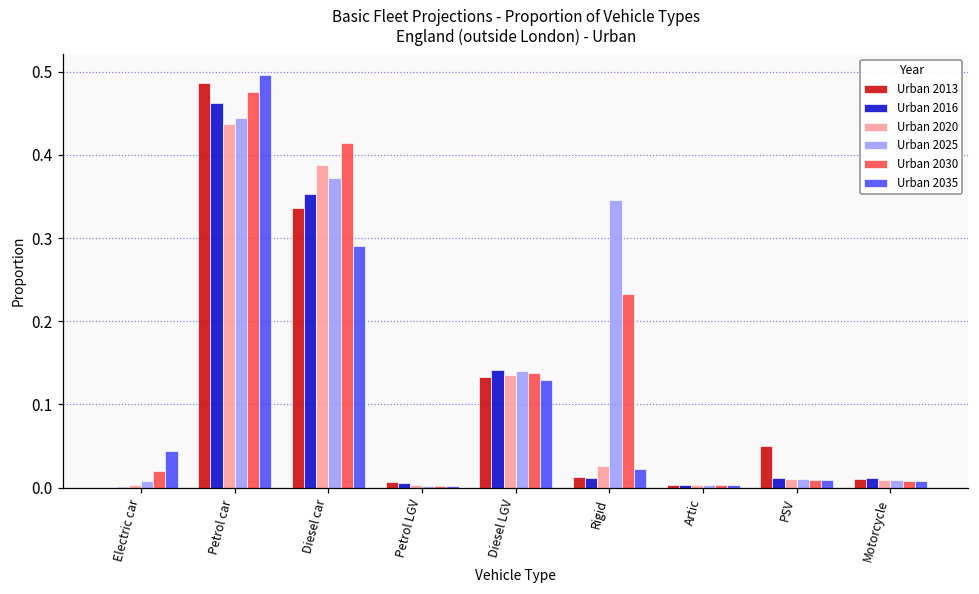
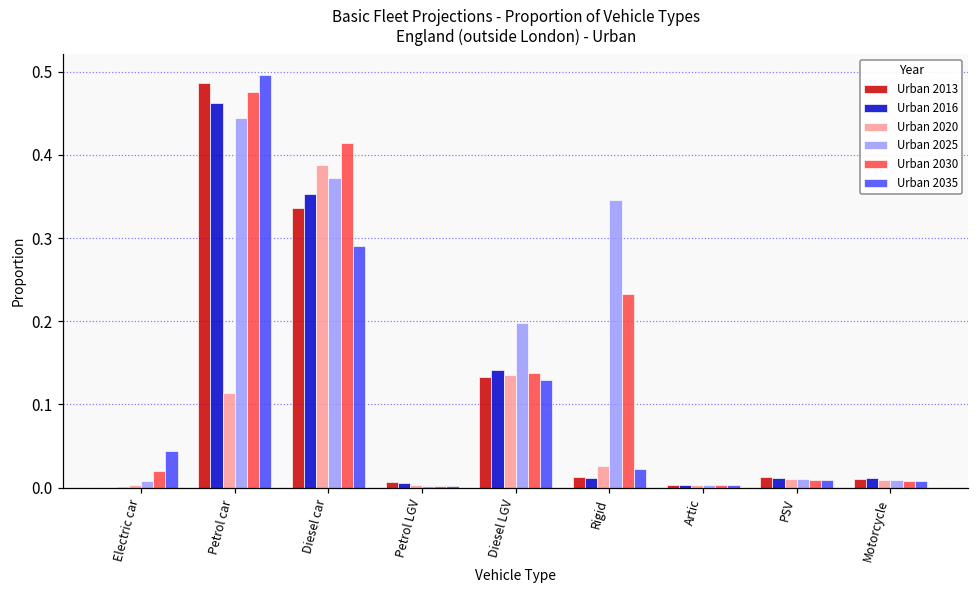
  {
    "Urban 2013": {
      "Petrol car": 0.49,
      "Diesel car": 0.34,
      "Petrol LGV": 0.01,
      "Diesel LGV": 0.13,
      "Rigid": 0.01,
-     "PSV": 0.05,
+     "PSV": 0.01,
      "Motorcycle": 0.01
    },
    "Urban 2016": {
      "Petrol car": 0.46,
      "Diesel car": 0.35,
      "Petrol LGV": 0.01,
      "Diesel LGV": 0.14,
      "Rigid": 0.01,
      "PSV": 0.01,
      "Motorcycle": 0.01
    },
    "Urban 2020": {
-     "Petrol car": 0.44,
+     "Petrol car": 0.11,
      "Diesel car": 0.39,
      "Diesel LGV": 0.14,
      "Rigid": 0.03,
      "PSV": 0.01,
      "Motorcycle": 0.01
    },
    "Urban 2025": {
      "Electric car": 0.01,
      "Petrol car": 0.44,
      "Diesel car": 0.37,
-     "Diesel LGV": 0.14,
+     "Diesel LGV": 0.20,
      "Rigid": 0.35,
      "PSV": 0.01,
      "Motorcycle": 0.01
    },
    "Urban 2030": {
      "Electric car": 0.02,
      "Petrol car": 0.48,
      "Diesel car": 0.41,
      "Diesel LGV": 0.14,
      "Rigid": 0.23,
      "PSV": 0.01,
      "Motorcycle": 0.01
    },
    "Urban 2035": {
      "Electric car": 0.04,
      "Petrol car": 0.50,
      "Diesel car": 0.29,
      "Diesel LGV": 0.13,
      "Rigid": 0.02,
      "PSV": 0.01,
      "Motorcycle": 0.01
    }
  }
